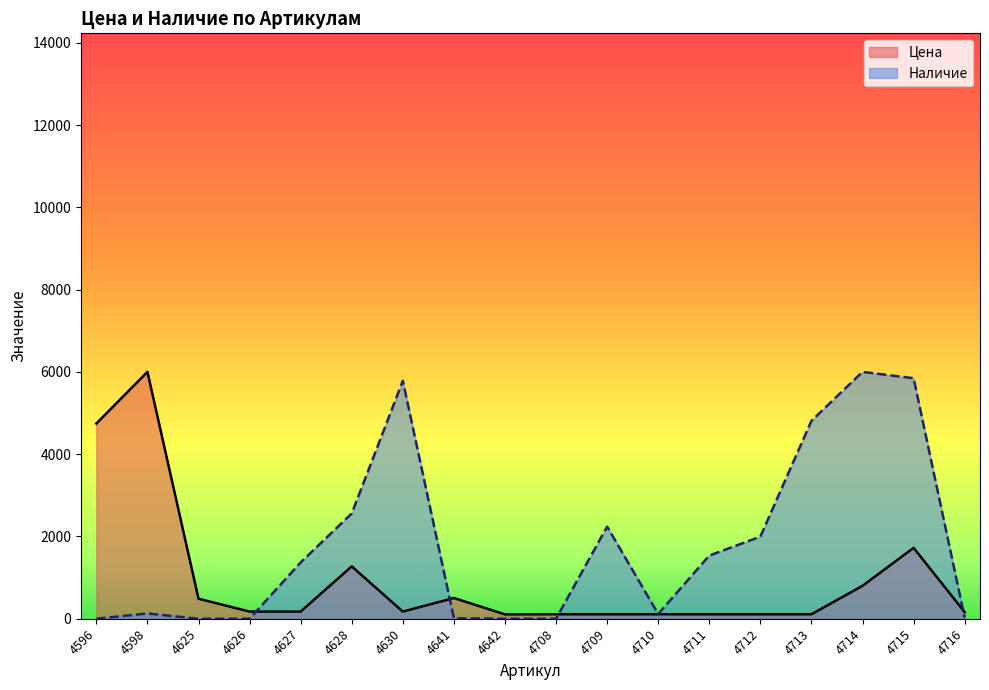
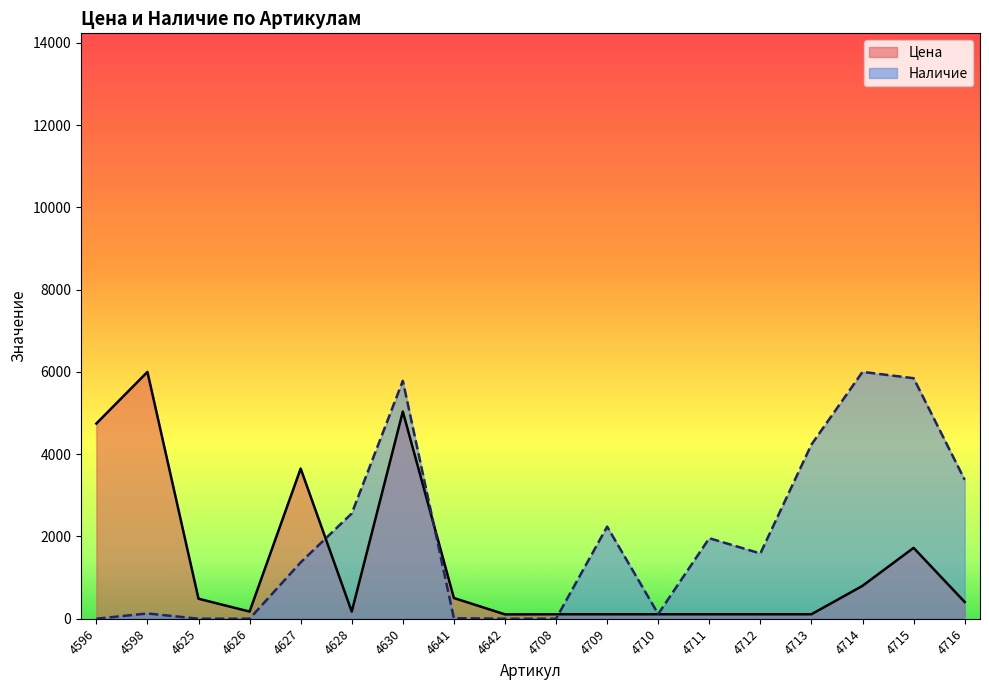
  {
    "Цена": {
      "4596": 4700,
      "4598": 6000,
      "4625": 500,
      "4626": 200,
-     "4627": 200,
-     "4628": 1300,
-     "4630": 200,
+     "4627": 3600,
+     "4628": 200,
+     "4630": 5000,
      "4641": 500,
      "4642": 100,
      "4708": 100,
      "4709": 100,
      "4711": 100,
      "4712": 100,
      "4713": 100,
      "4714": 800,
      "4715": 1700,
-     "4716": 200
+     "4716": 400
    },
    "Наличие": {
      "4596": 0,
      "4598": 100,
      "4625": 0,
      "4626": 0,
      "4627": 1400,
      "4628": 2600,
      "4630": 5800,
      "4641": 0,
      "4642": 0,
      "4708": 0,
      "4709": 2200,
-     "4711": 1500,
-     "4712": 2000,
-     "4713": 4800,
+     "4711": 2000,
+     "4712": 1600,
+     "4713": 4200,
      "4714": 6000,
      "4715": 5800,
-     "4716": 0
+     "4716": 3400
    }
  }
